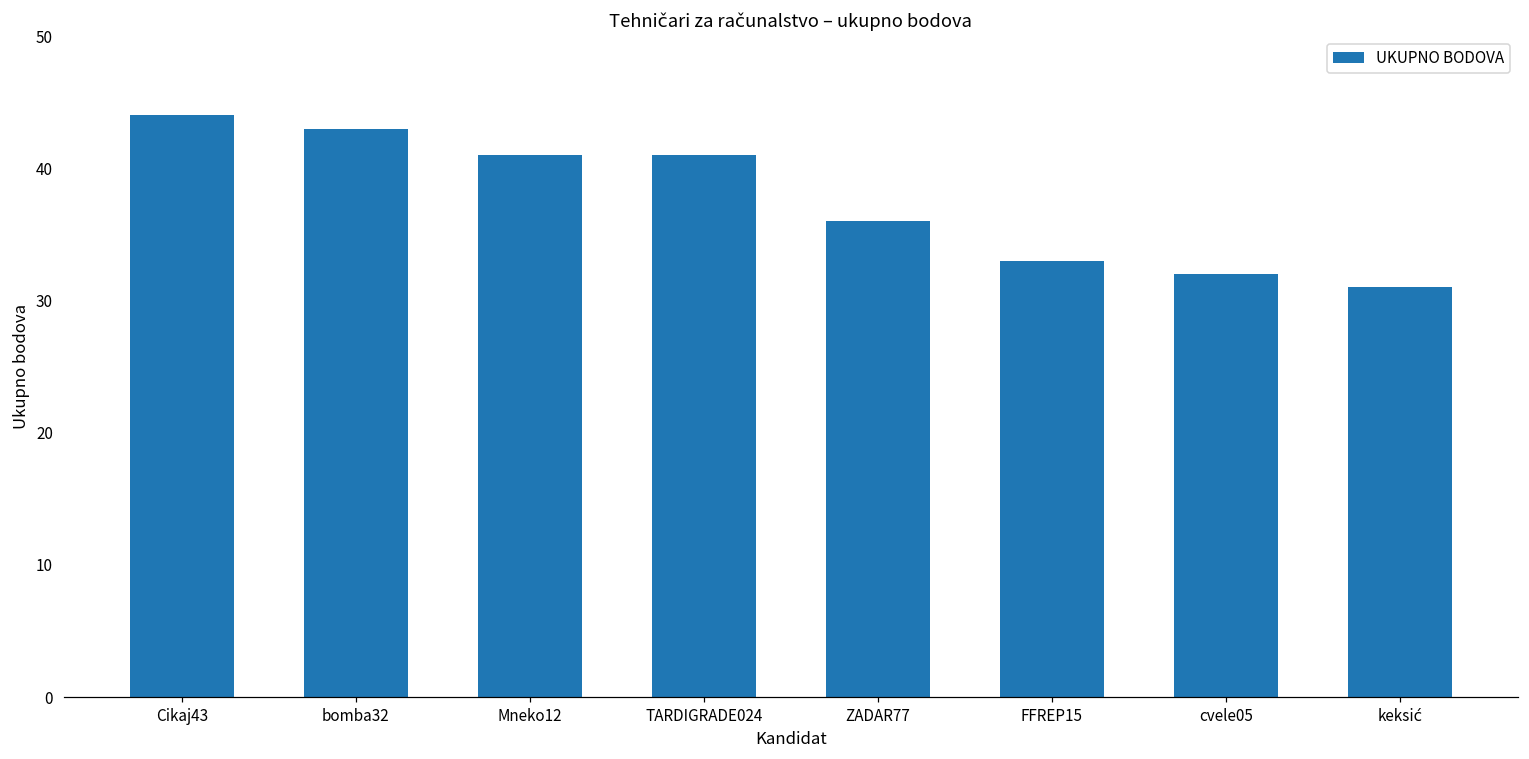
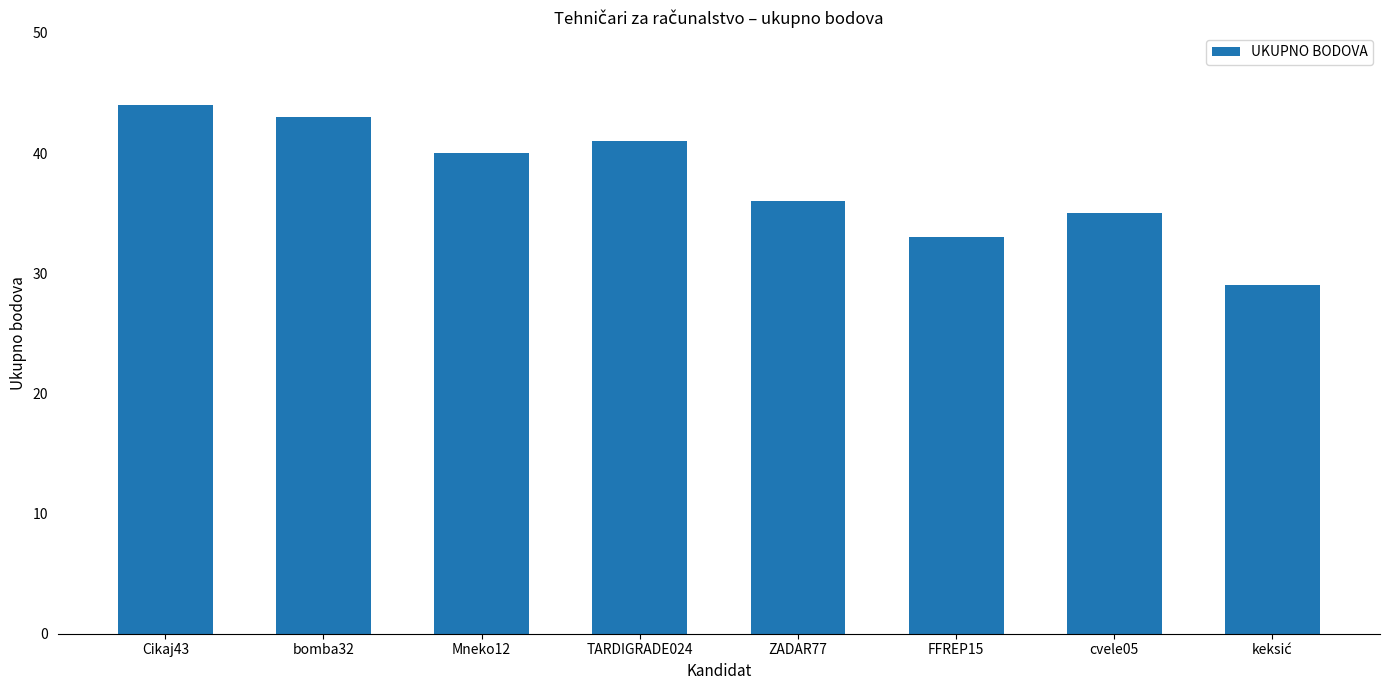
  {
    "Cikaj43": 44,
    "bomba32": 43,
-   "Mneko12": 41,
+   "Mneko12": 40,
    "TARDIGRADE024": 41,
    "ZADAR77": 36,
    "FFREP15": 33,
-   "cvele05": 32,
-   "keksić": 31
+   "cvele05": 35,
+   "keksić": 29
  }
